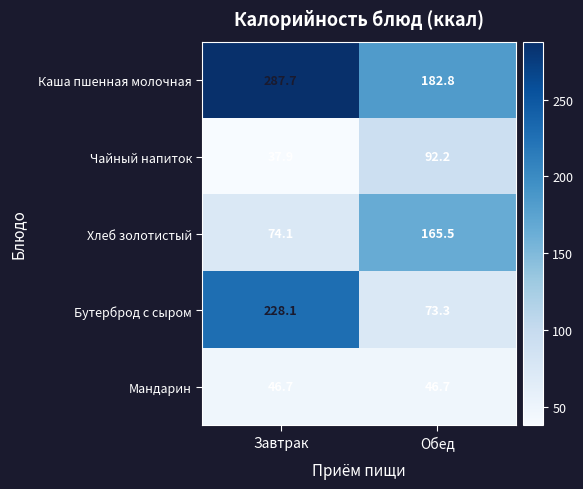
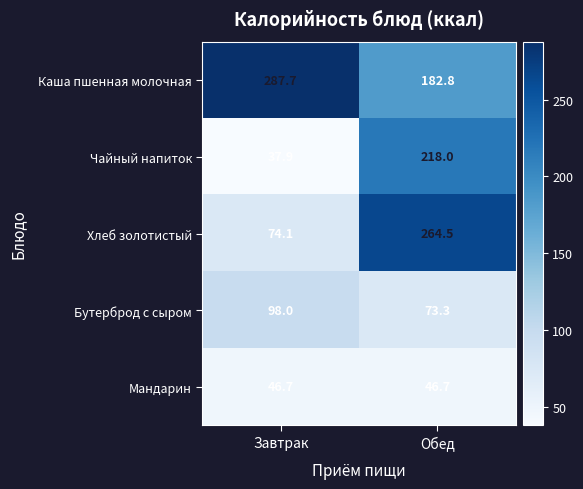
  {
    "Каша пшенная молочная": {
      "Завтрак": 287.7,
      "Обед": 182.8
    },
    "Чайный напиток": {
-     "Обед": 92.2
+     "Обед": 218.0
    },
    "Хлеб золотистый": {
-     "Обед": 165.5
+     "Обед": 264.5
    },
    "Бутерброд с сыром": {
-     "Завтрак": 228.1
+     "Завтрак": 98.0
    }
  }
